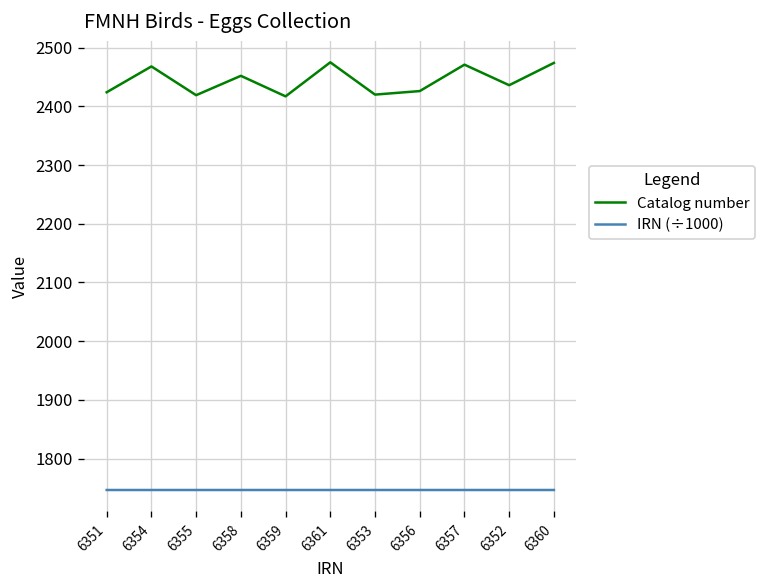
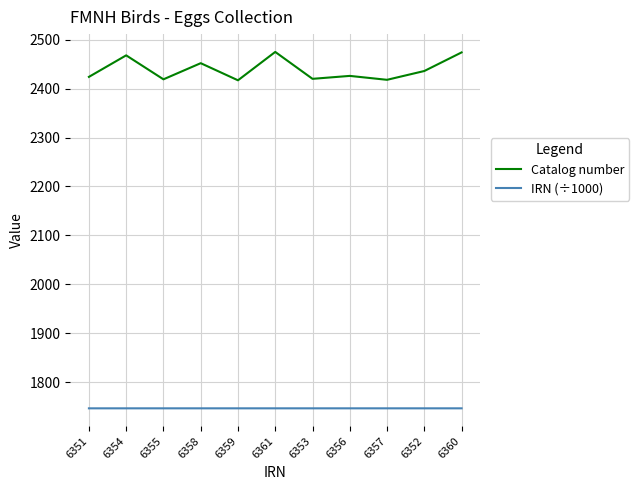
  {
    "Catalog number": {
      "6351": 2420,
      "6354": 2470,
      "6355": 2420,
      "6358": 2450,
      "6359": 2420,
      "6361": 2480,
      "6353": 2420,
      "6356": 2430,
-     "6357": 2470,
+     "6357": 2420,
      "6352": 2440,
      "6360": 2470
    },
    "IRN (÷1000)": {
      "6351": 1750,
      "6354": 1750,
      "6355": 1750,
      "6358": 1750,
      "6359": 1750,
      "6361": 1750,
      "6353": 1750,
      "6356": 1750,
      "6357": 1750,
      "6352": 1750,
      "6360": 1750
    }
  }
